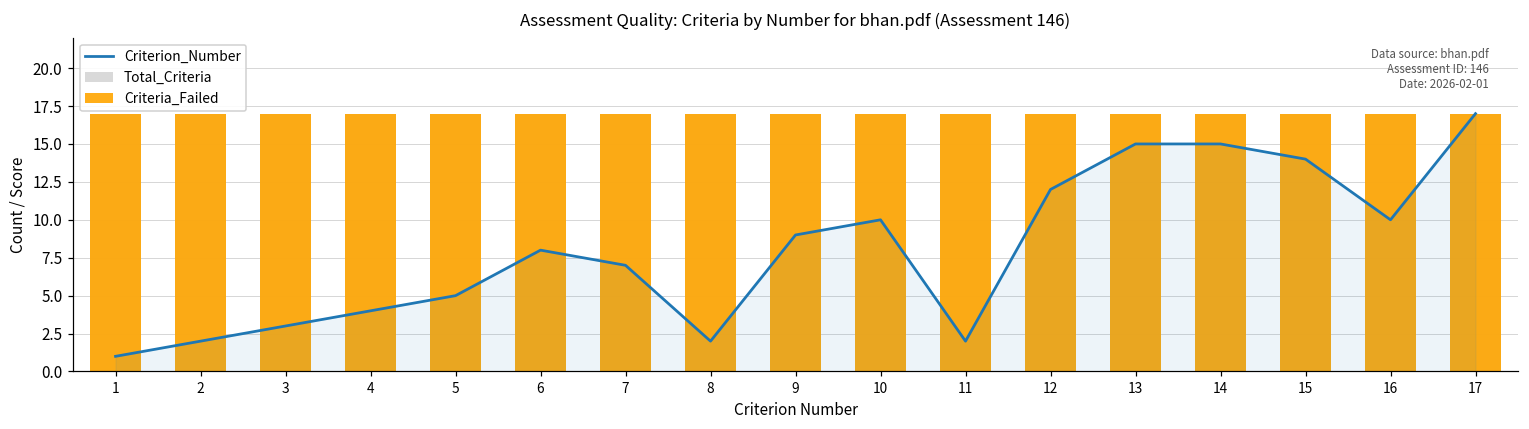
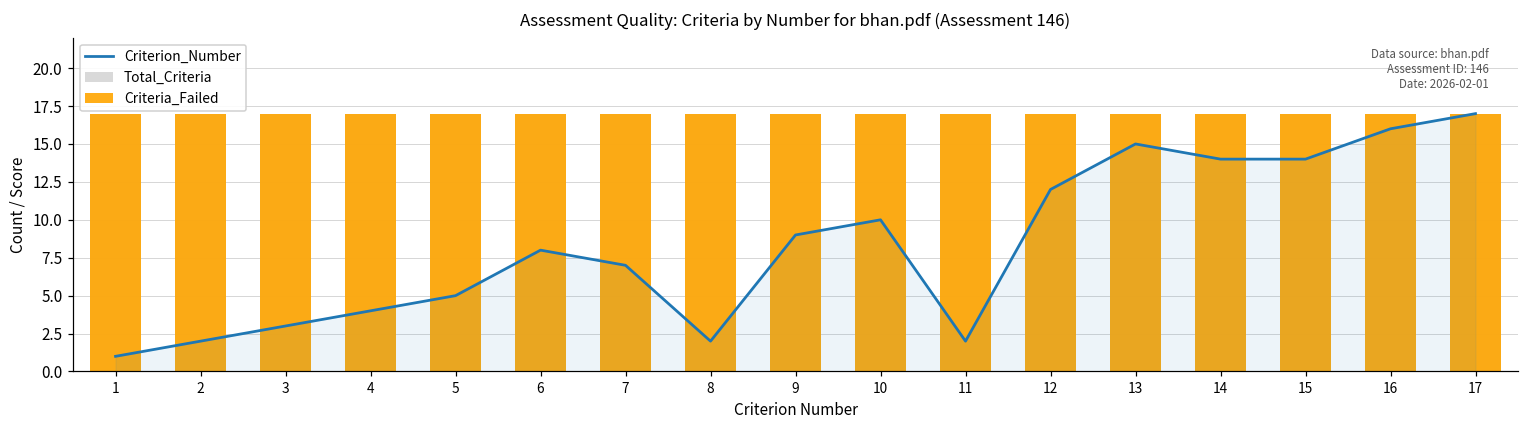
  {
    "Criterion_Number": {
      "1": 1,
      "2": 2,
      "3": 3,
      "4": 4,
      "5": 5,
      "6": 8,
      "7": 7,
      "8": 2,
      "9": 9,
      "10": 10,
      "11": 2,
      "12": 12,
      "13": 15,
-     "14": 15,
+     "14": 14,
      "15": 14,
-     "16": 10,
+     "16": 16,
      "17": 17
    },
    "Criteria_Failed": {
      "1": 17,
      "2": 17,
      "3": 17,
      "4": 17,
      "5": 17,
      "6": 17,
      "7": 17,
      "8": 17,
      "9": 17,
      "10": 17,
      "11": 17,
      "12": 17,
      "13": 17,
      "14": 17,
      "15": 17,
      "16": 17,
      "17": 17
    }
  }
